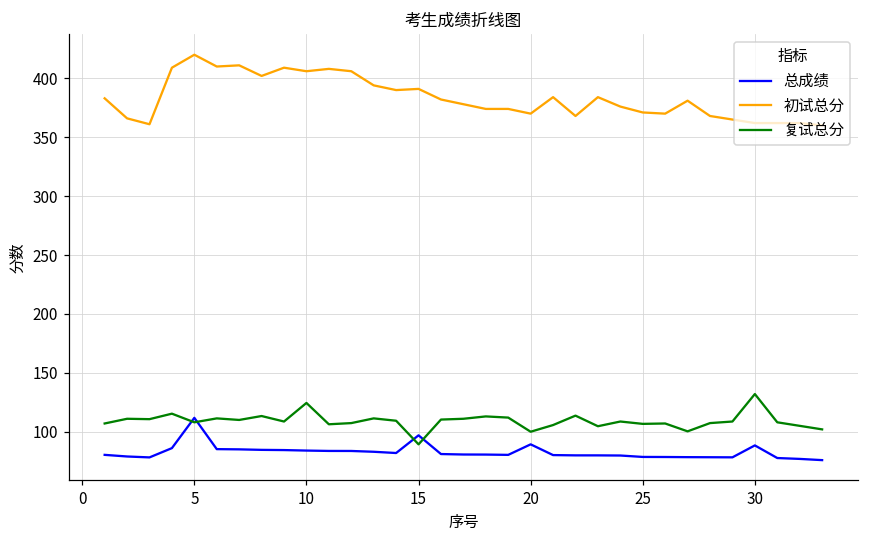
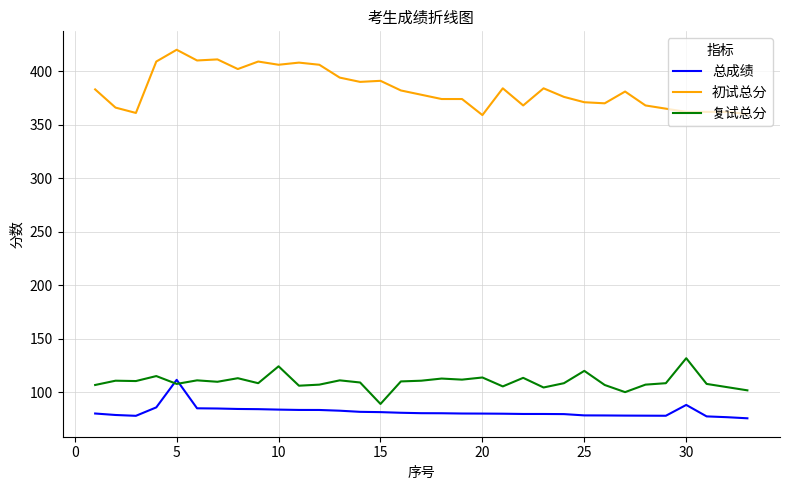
  {
    "总成绩": {
      "5": 112,
      "10": 84,
-     "15": 97,
-     "20": 89,
+     "15": 82,
+     "20": 80,
      "25": 79,
      "30": 88
    },
    "初试总分": {
      "5": 420,
      "10": 406,
      "15": 391,
-     "20": 370,
+     "20": 359,
      "25": 371
    },
    "复试总分": {
      "5": 108,
      "10": 124,
      "15": 89,
-     "20": 100,
-     "25": 107,
+     "20": 114,
+     "25": 120,
      "30": 132
    }
  }
